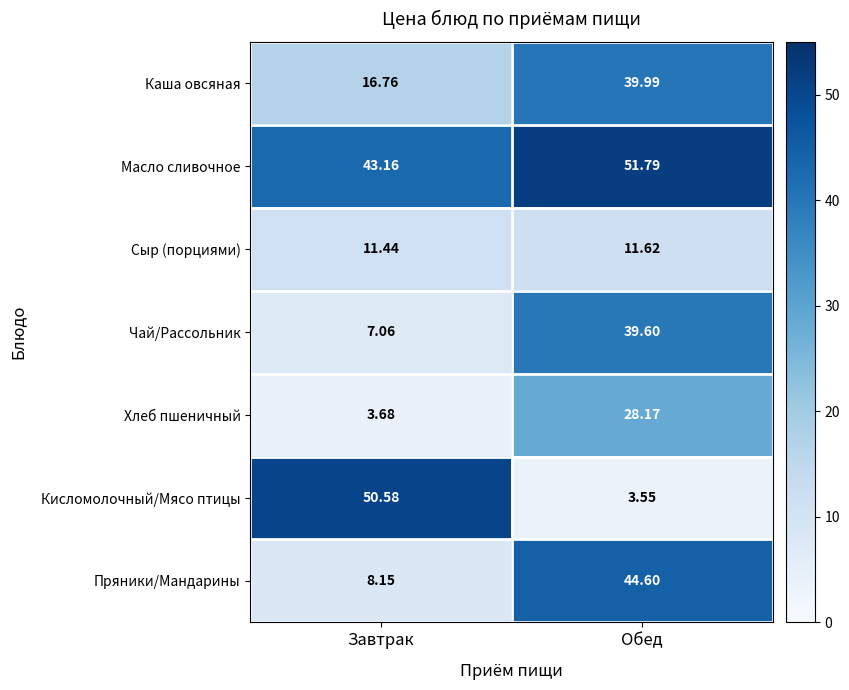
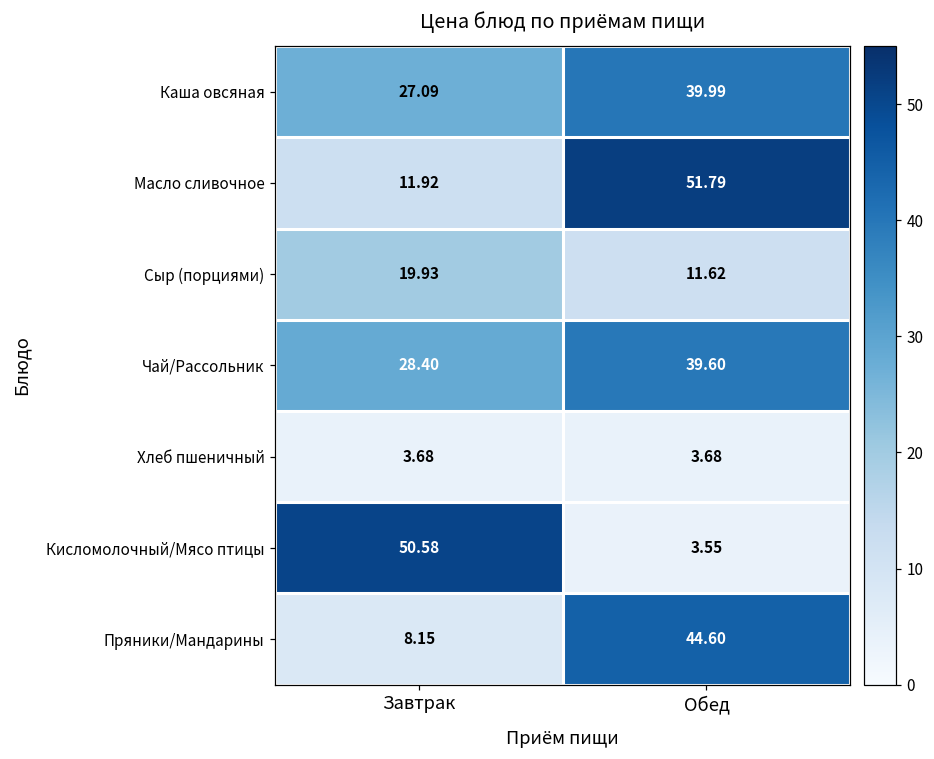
  {
    "Каша овсяная": {
-     "Завтрак": 16.76,
+     "Завтрак": 27.09,
      "Обед": 39.99
    },
    "Масло сливочное": {
-     "Завтрак": 43.16,
+     "Завтрак": 11.92,
      "Обед": 51.79
    },
    "Сыр (порциями)": {
-     "Завтрак": 11.44,
+     "Завтрак": 19.93,
      "Обед": 11.62
    },
    "Чай/Рассольник": {
-     "Завтрак": 7.06,
+     "Завтрак": 28.40,
      "Обед": 39.60
    },
    "Хлеб пшеничный": {
      "Завтрак": 3.68,
-     "Обед": 28.17
+     "Обед": 3.68
    },
    "Кисломолочный/Мясо птицы": {
      "Завтрак": 50.58,
      "Обед": 3.55
    },
    "Пряники/Мандарины": {
      "Завтрак": 8.15,
      "Обед": 44.60
    }
  }
